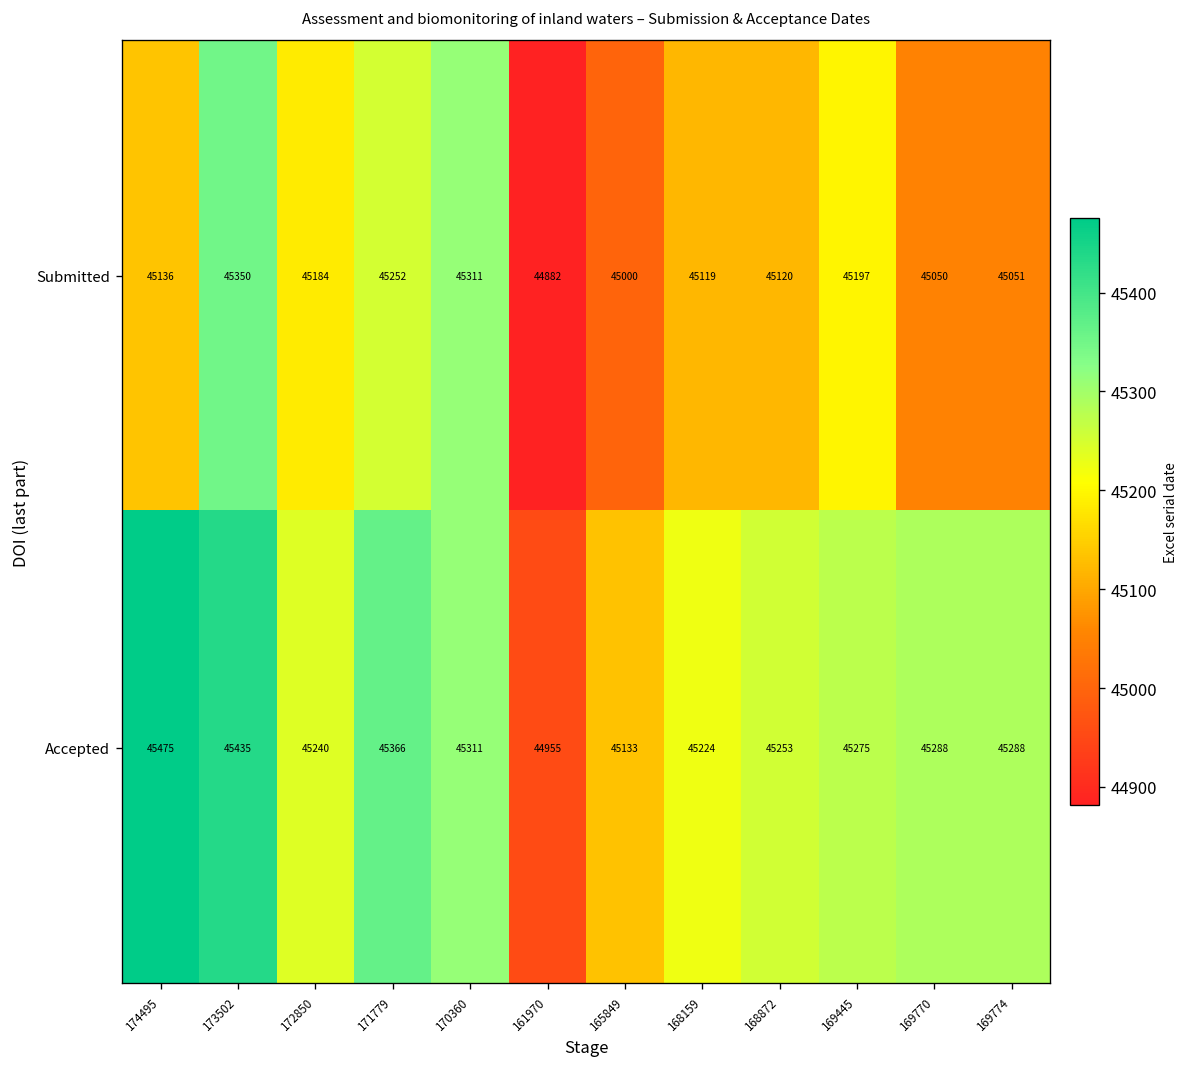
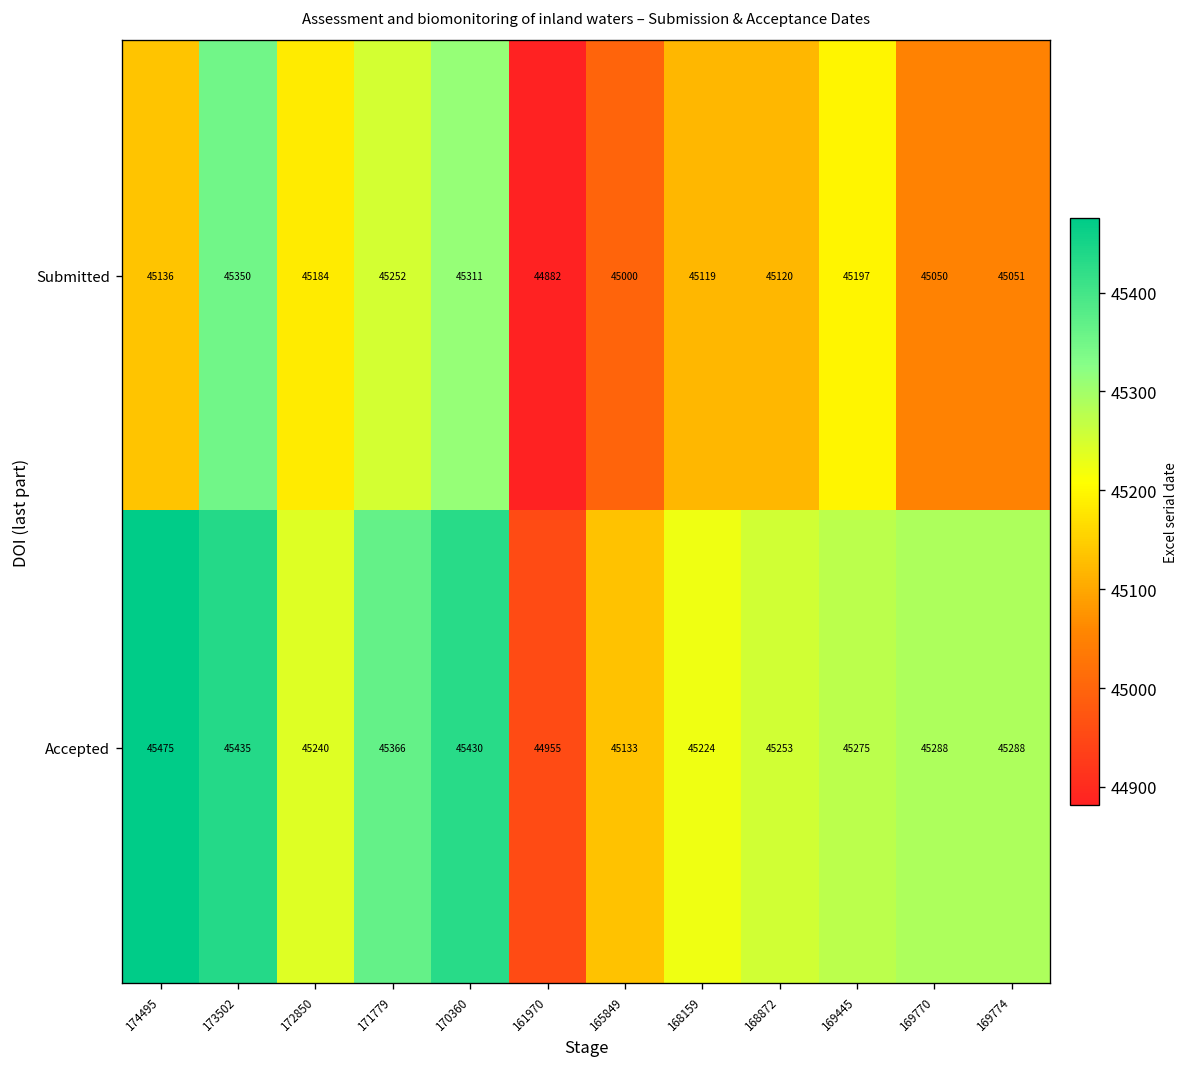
  {
    "Submitted": {
      "174495": 45136,
      "173502": 45350,
      "172850": 45184,
      "171779": 45252,
      "170360": 45311,
      "161970": 44882,
      "165849": 45000,
      "168159": 45119,
      "168872": 45120,
      "169445": 45197,
      "169770": 45050,
      "169774": 45051
    },
    "Accepted": {
      "174495": 45475,
      "173502": 45435,
      "172850": 45240,
      "171779": 45366,
-     "170360": 45311,
+     "170360": 45430,
      "161970": 44955,
      "165849": 45133,
      "168159": 45224,
      "168872": 45253,
      "169445": 45275,
      "169770": 45288,
      "169774": 45288
    }
  }
